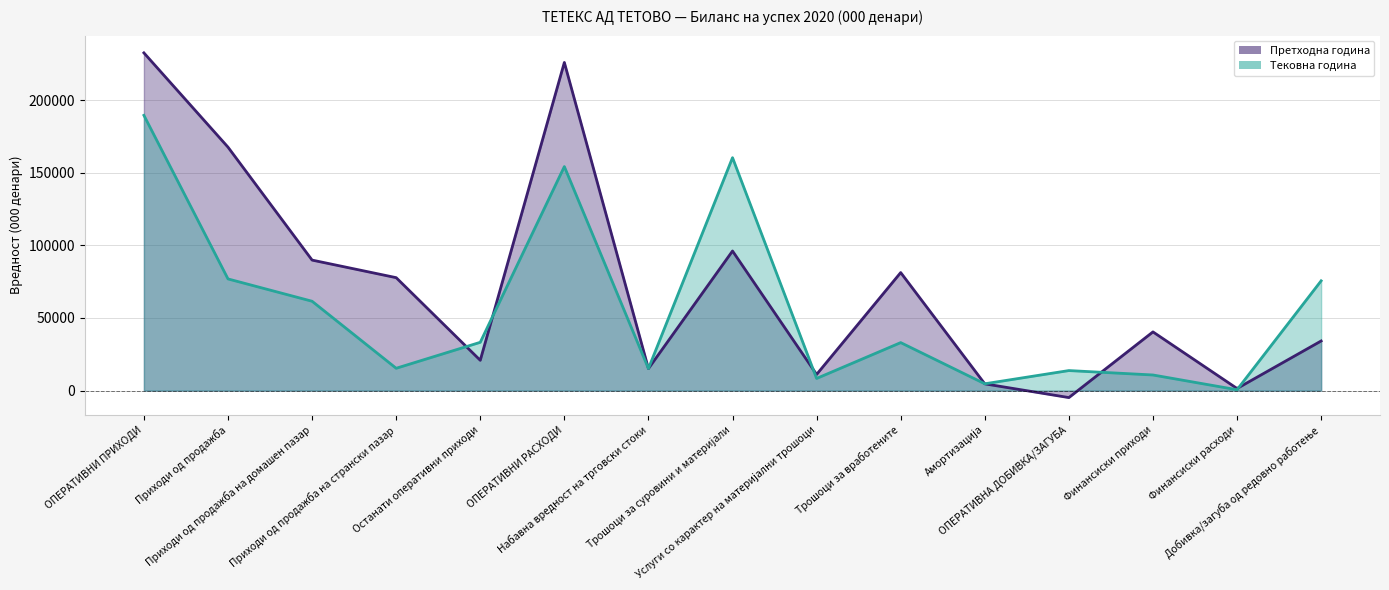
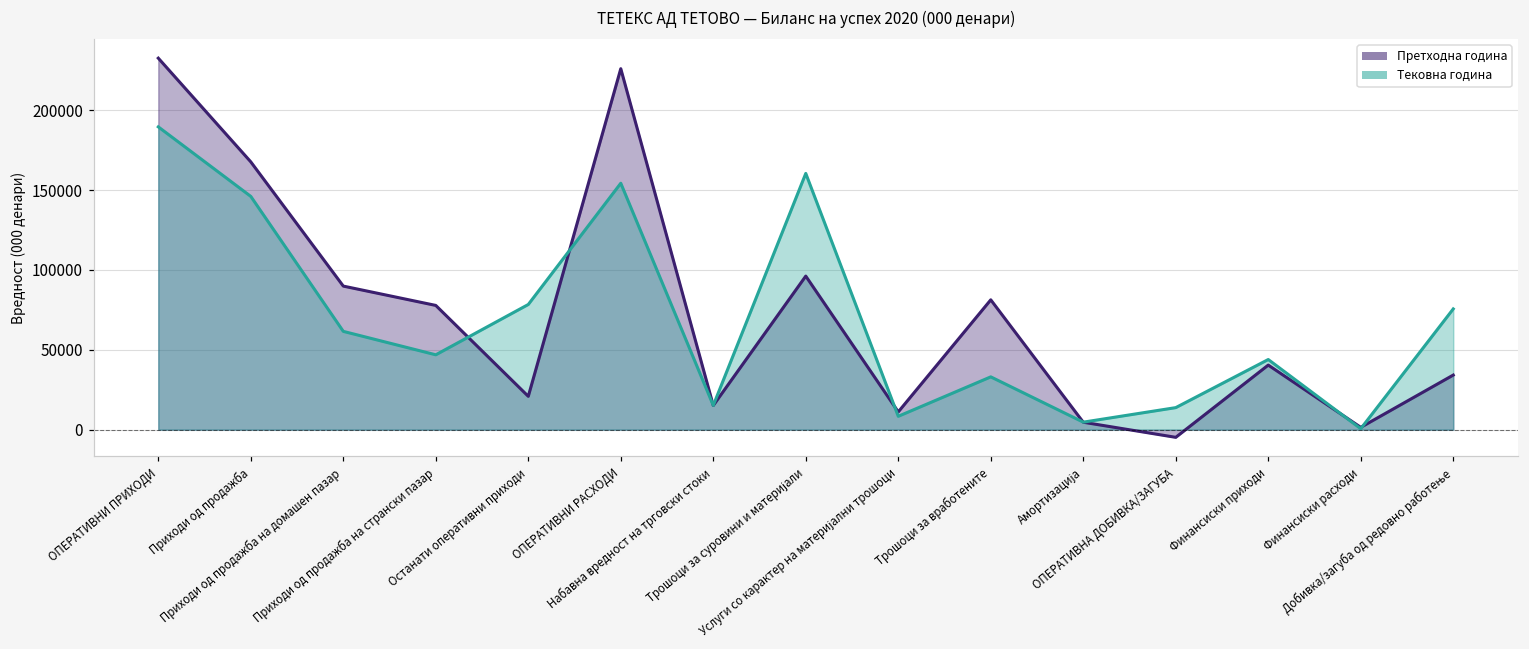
  {
    "Тековна година": {
      "ОПЕРАТИВНИ ПРИХОДИ": 190000,
-     "Приходи од продажба": 77000,
+     "Приходи од продажба": 146000,
      "Приходи од продажба на домашен пазар": 62000,
-     "Приходи од продажба на странски пазар": 15000,
-     "Останати оперативни приходи": 33000,
+     "Приходи од продажба на странски пазар": 47000,
+     "Останати оперативни приходи": 78000,
      "ОПЕРАТИВНИ РАСХОДИ": 154000,
      "Трошоци за суровини и материјали": 160000,
      "Услуги со карактер на материјални трошоци": 8000,
      "Трошоци за вработените": 33000,
      "ОПЕРАТИВНА ДОБИВКА/ЗАГУБА": 14000,
-     "Финансиски приходи": 11000,
+     "Финансиски приходи": 44000,
      "Добивка/загуба од редовно работење": 76000
    }
  }
